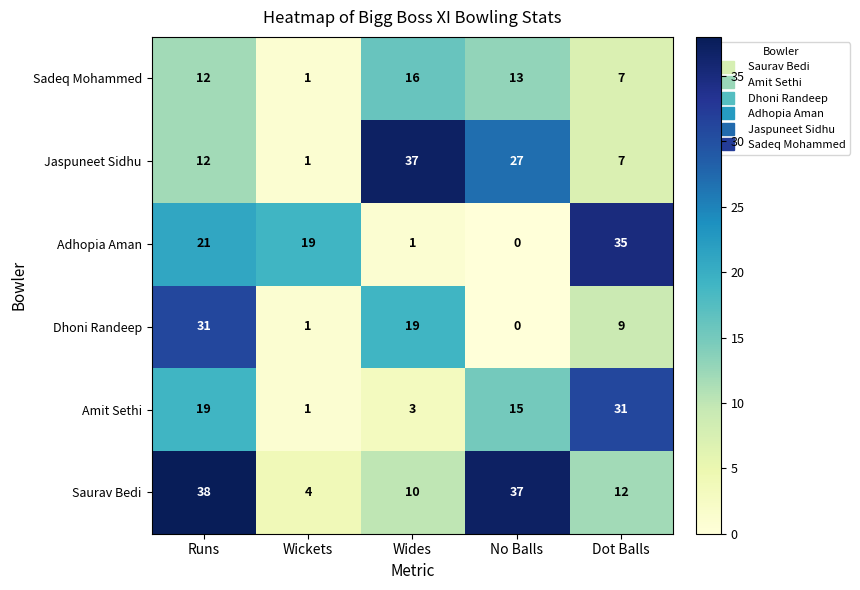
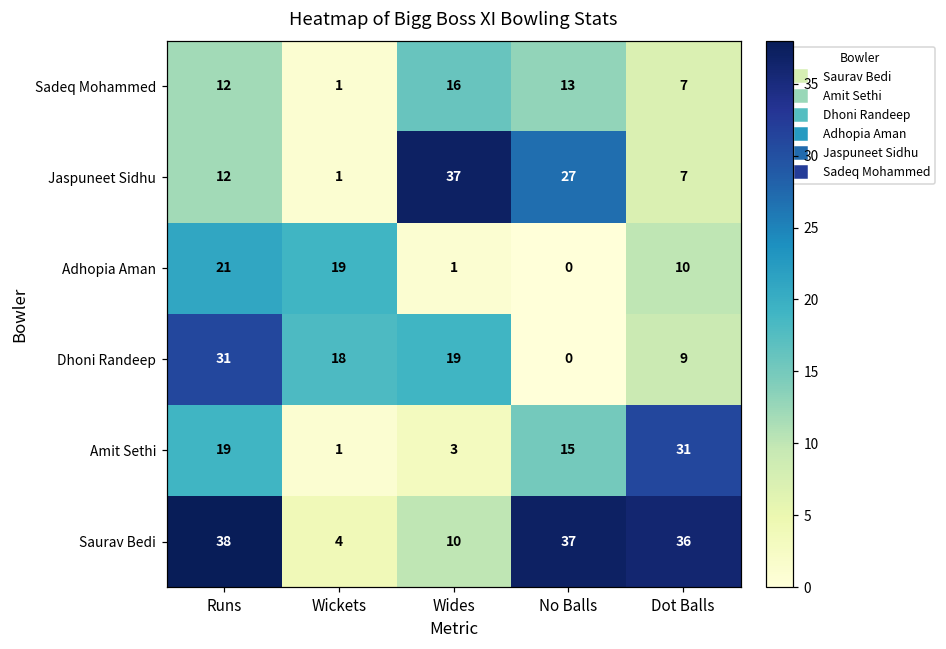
  {
    "Sadeq Mohammed": {
      "Runs": 12,
      "Wickets": 1,
      "Wides": 16,
      "No Balls": 13,
      "Dot Balls": 7
    },
    "Jaspuneet Sidhu": {
      "Runs": 12,
      "Wickets": 1,
      "Wides": 37,
      "No Balls": 27,
      "Dot Balls": 7
    },
    "Adhopia Aman": {
      "Runs": 21,
      "Wickets": 19,
      "Wides": 1,
      "No Balls": 0,
-     "Dot Balls": 35
+     "Dot Balls": 10
    },
    "Dhoni Randeep": {
      "Runs": 31,
-     "Wickets": 1,
+     "Wickets": 18,
      "Wides": 19,
      "No Balls": 0,
      "Dot Balls": 9
    },
    "Amit Sethi": {
      "Runs": 19,
      "Wickets": 1,
      "Wides": 3,
      "No Balls": 15,
      "Dot Balls": 31
    },
    "Saurav Bedi": {
      "Runs": 38,
      "Wickets": 4,
      "Wides": 10,
      "No Balls": 37,
-     "Dot Balls": 12
+     "Dot Balls": 36
    }
  }
